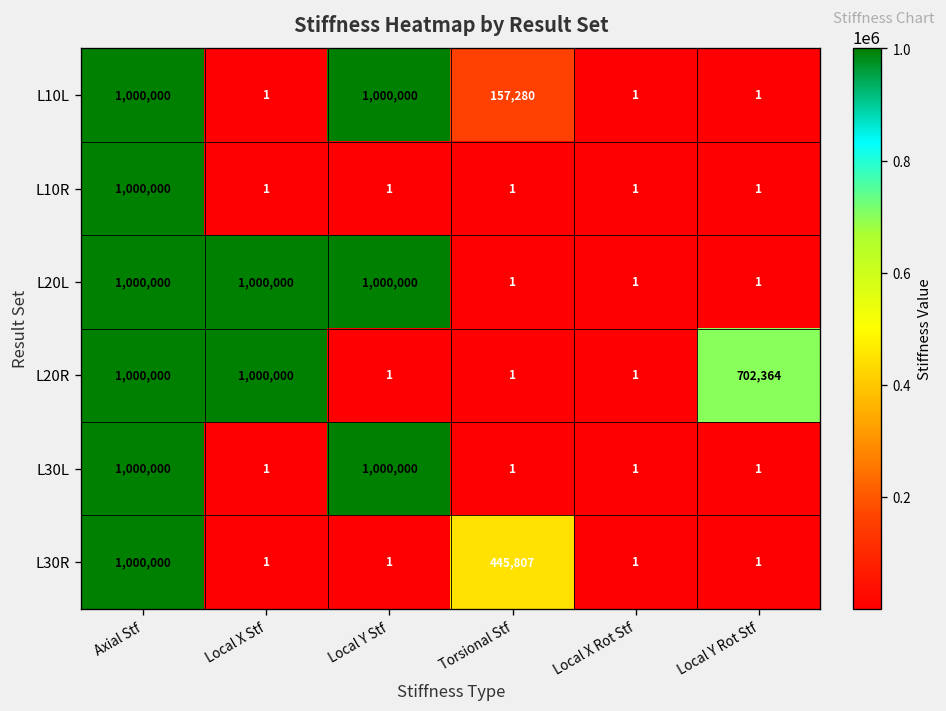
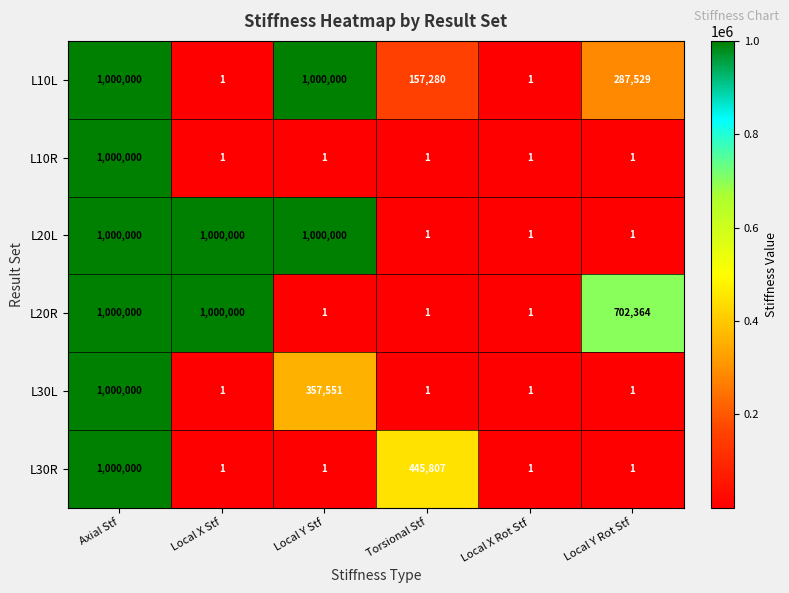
  {
    "L10L": {
      "Axial Stf": "1,000,000",
      "Local X Stf": "1",
      "Local Y Stf": "1,000,000",
      "Torsional Stf": "157,280",
      "Local X Rot Stf": "1",
-     "Local Y Rot Stf": "1"
+     "Local Y Rot Stf": "287,529"
    },
    "L10R": {
      "Axial Stf": "1,000,000",
      "Local X Stf": "1",
      "Local Y Stf": "1",
      "Torsional Stf": "1",
      "Local X Rot Stf": "1",
      "Local Y Rot Stf": "1"
    },
    "L20L": {
      "Axial Stf": "1,000,000",
      "Local X Stf": "1,000,000",
      "Local Y Stf": "1,000,000",
      "Torsional Stf": "1",
      "Local X Rot Stf": "1",
      "Local Y Rot Stf": "1"
    },
    "L20R": {
      "Axial Stf": "1,000,000",
      "Local X Stf": "1,000,000",
      "Local Y Stf": "1",
      "Torsional Stf": "1",
      "Local X Rot Stf": "1",
      "Local Y Rot Stf": "702,364"
    },
    "L30L": {
      "Axial Stf": "1,000,000",
      "Local X Stf": "1",
-     "Local Y Stf": "1,000,000",
+     "Local Y Stf": "357,551",
      "Torsional Stf": "1",
      "Local X Rot Stf": "1",
      "Local Y Rot Stf": "1"
    },
    "L30R": {
      "Axial Stf": "1,000,000",
      "Local X Stf": "1",
      "Local Y Stf": "1",
      "Torsional Stf": "445,807",
      "Local X Rot Stf": "1",
      "Local Y Rot Stf": "1"
    }
  }
